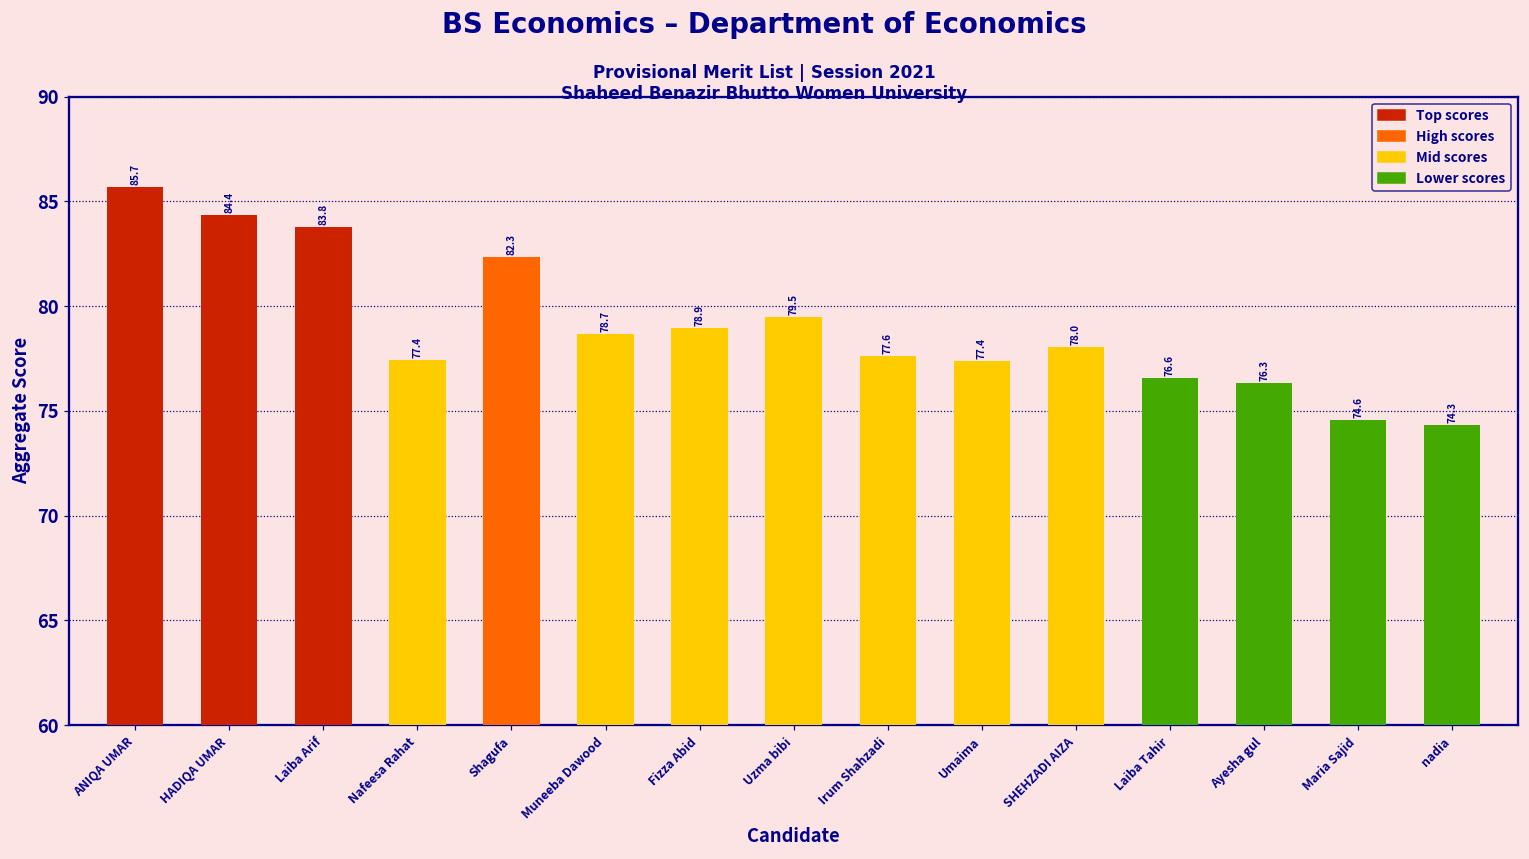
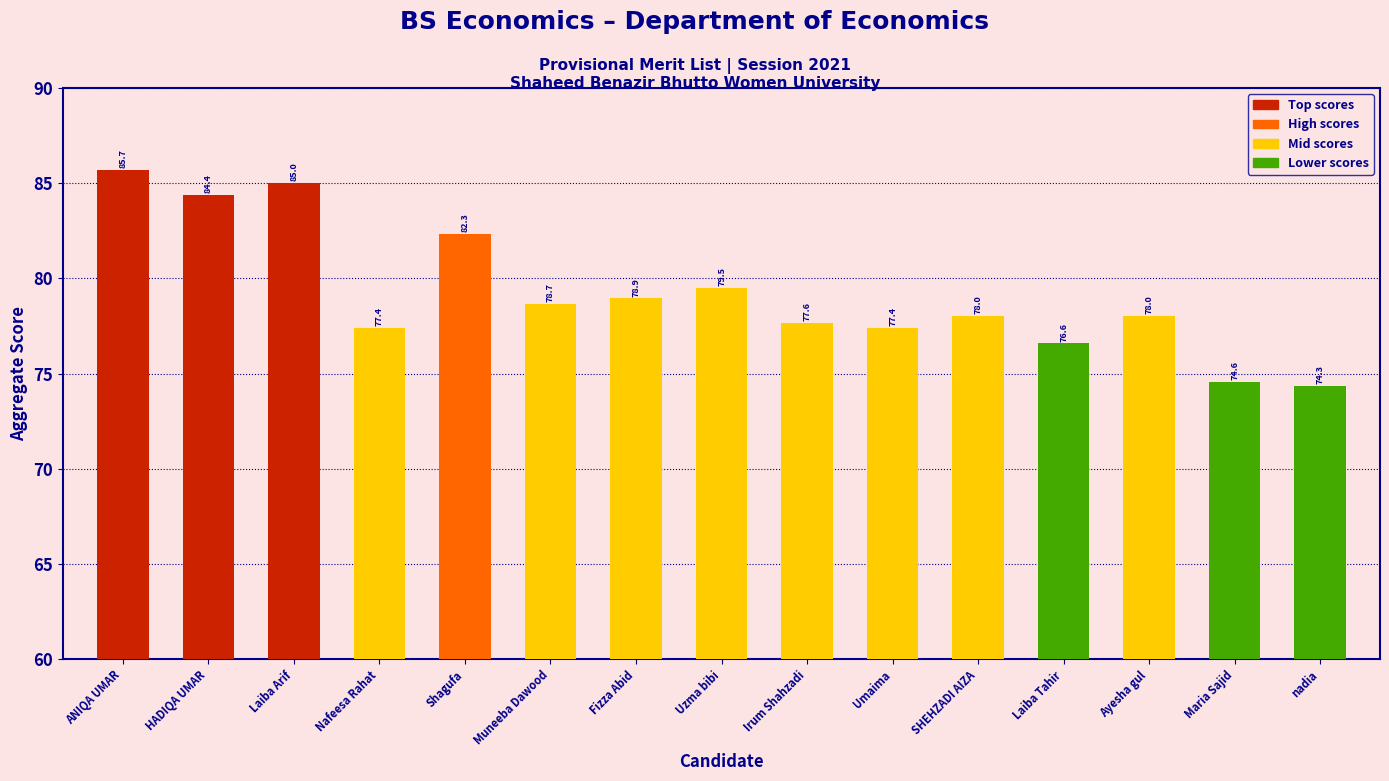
  {
    "ANIQA UMAR": 85.7,
    "HADIQA UMAR": 84.4,
-   "Laiba Arif": 83.8,
+   "Laiba Arif": 85.0,
    "Nafeesa Rahat": 77.4,
    "Shagufa": 82.3,
    "Muneeba Dawood": 78.7,
    "Fizza Abid": 78.9,
    "Uzma bibi": 79.5,
    "Irum Shahzadi": 77.6,
    "Umaima": 77.4,
    "SHEHZADI AIZA": 78.0,
    "Laiba Tahir": 76.6,
-   "Ayesha gul": 76.3,
+   "Ayesha gul": 78.0,
    "Maria Sajid": 74.6,
    "nadia": 74.3
  }
